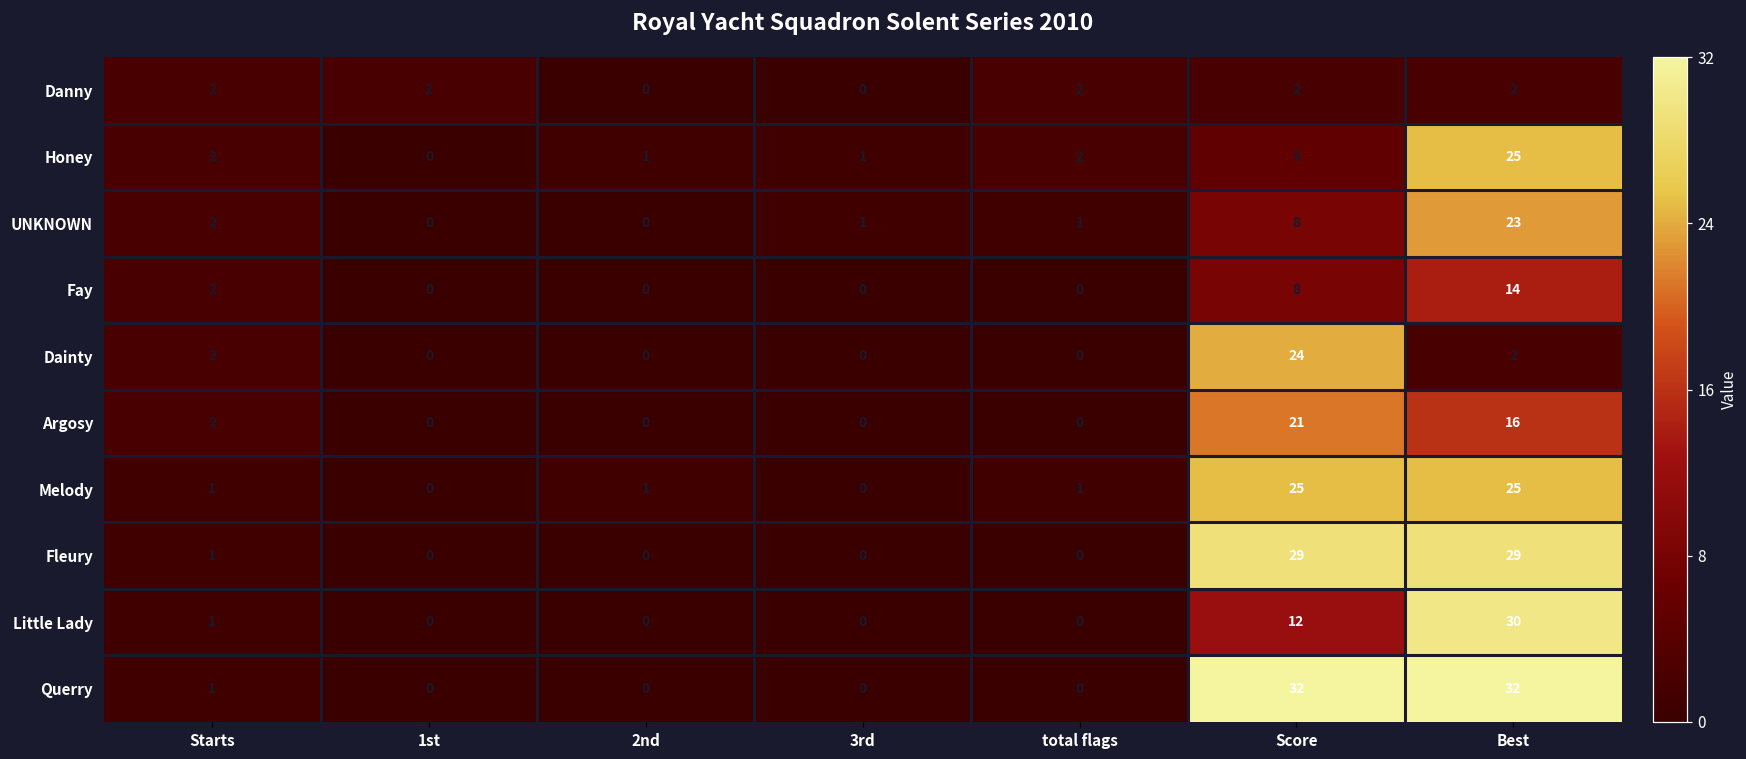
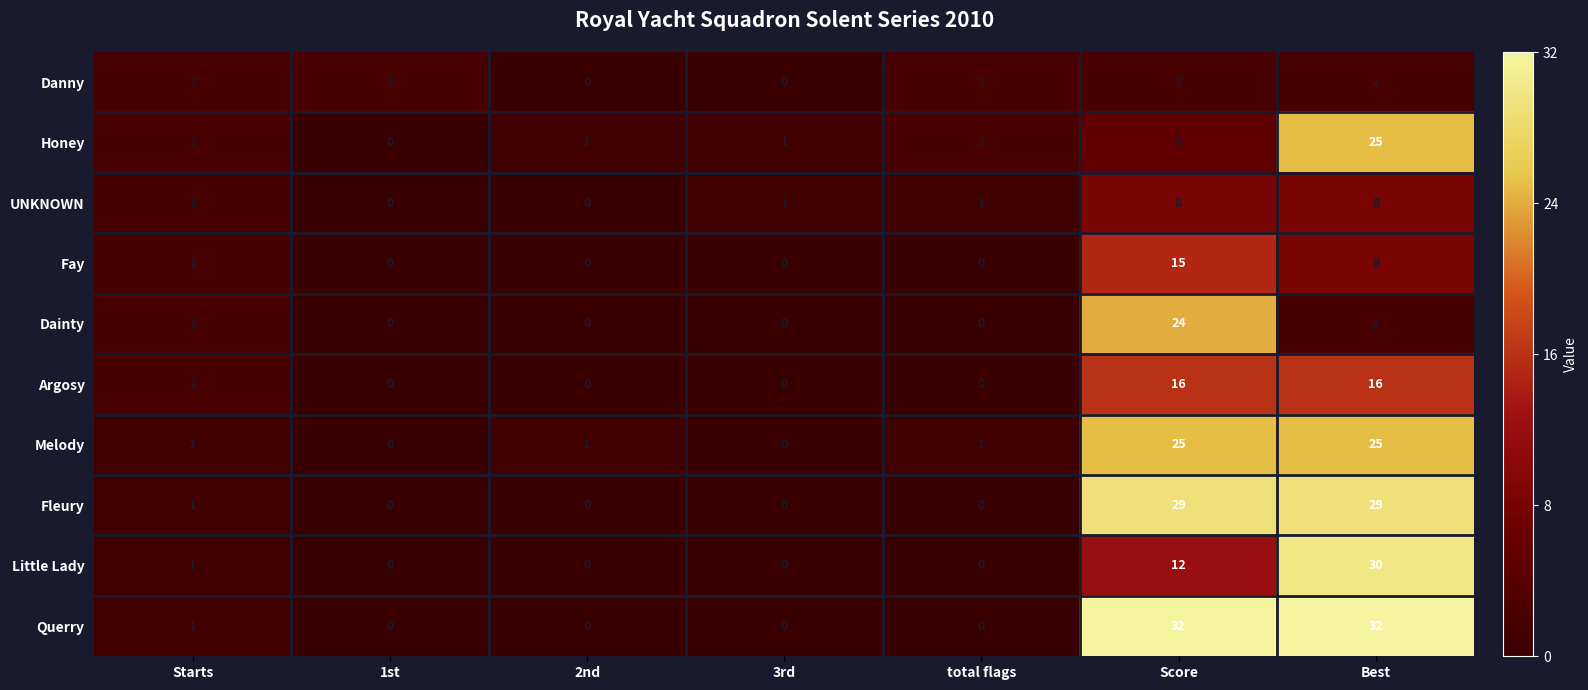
  {
    "Honey": {
      "Score": 5,
      "Best": 25
    },
    "UNKNOWN": {
      "Score": 8,
-     "Best": 23
+     "Best": 8
    },
    "Fay": {
-     "Score": 8,
-     "Best": 14
+     "Score": 15,
+     "Best": 8
    },
    "Dainty": {
      "Score": 24
    },
    "Argosy": {
-     "Score": 21,
+     "Score": 16,
      "Best": 16
    },
    "Melody": {
      "Score": 25,
      "Best": 25
    },
    "Fleury": {
      "Score": 29,
      "Best": 29
    },
    "Little Lady": {
      "Score": 12,
      "Best": 30
    },
    "Querry": {
      "Score": 32,
      "Best": 32
    }
  }
